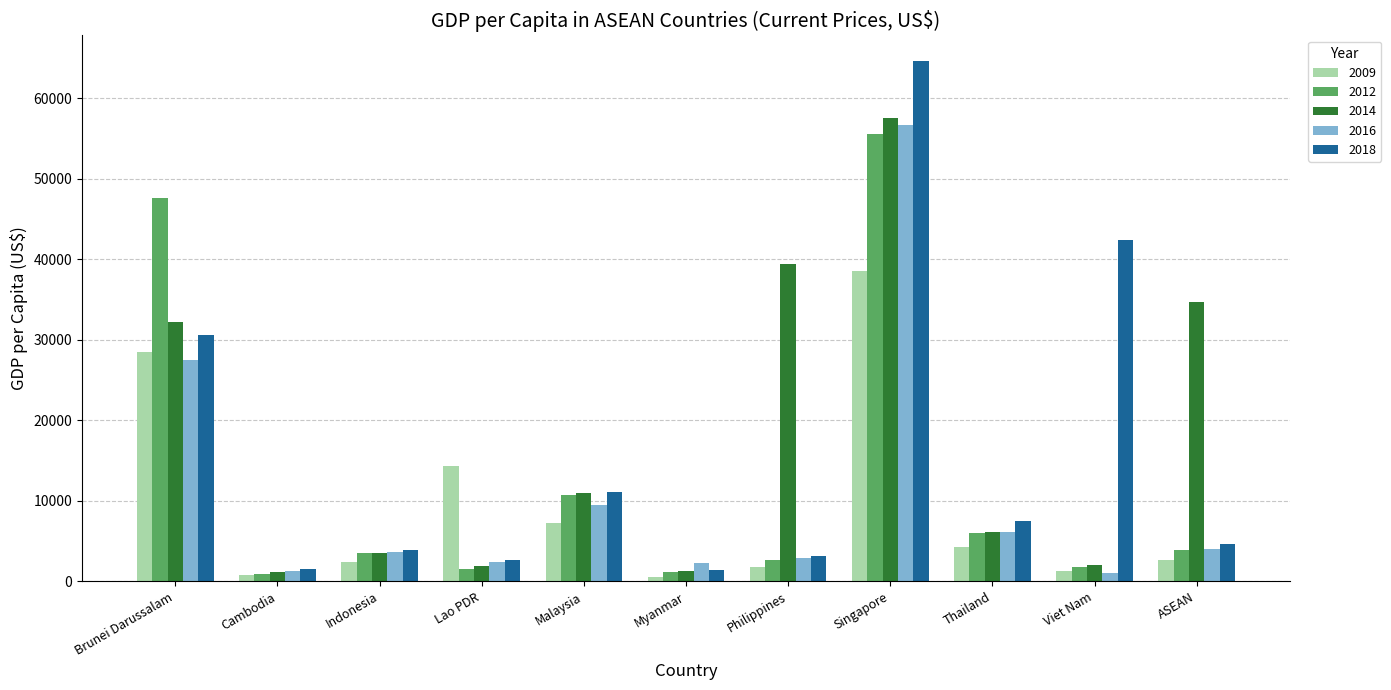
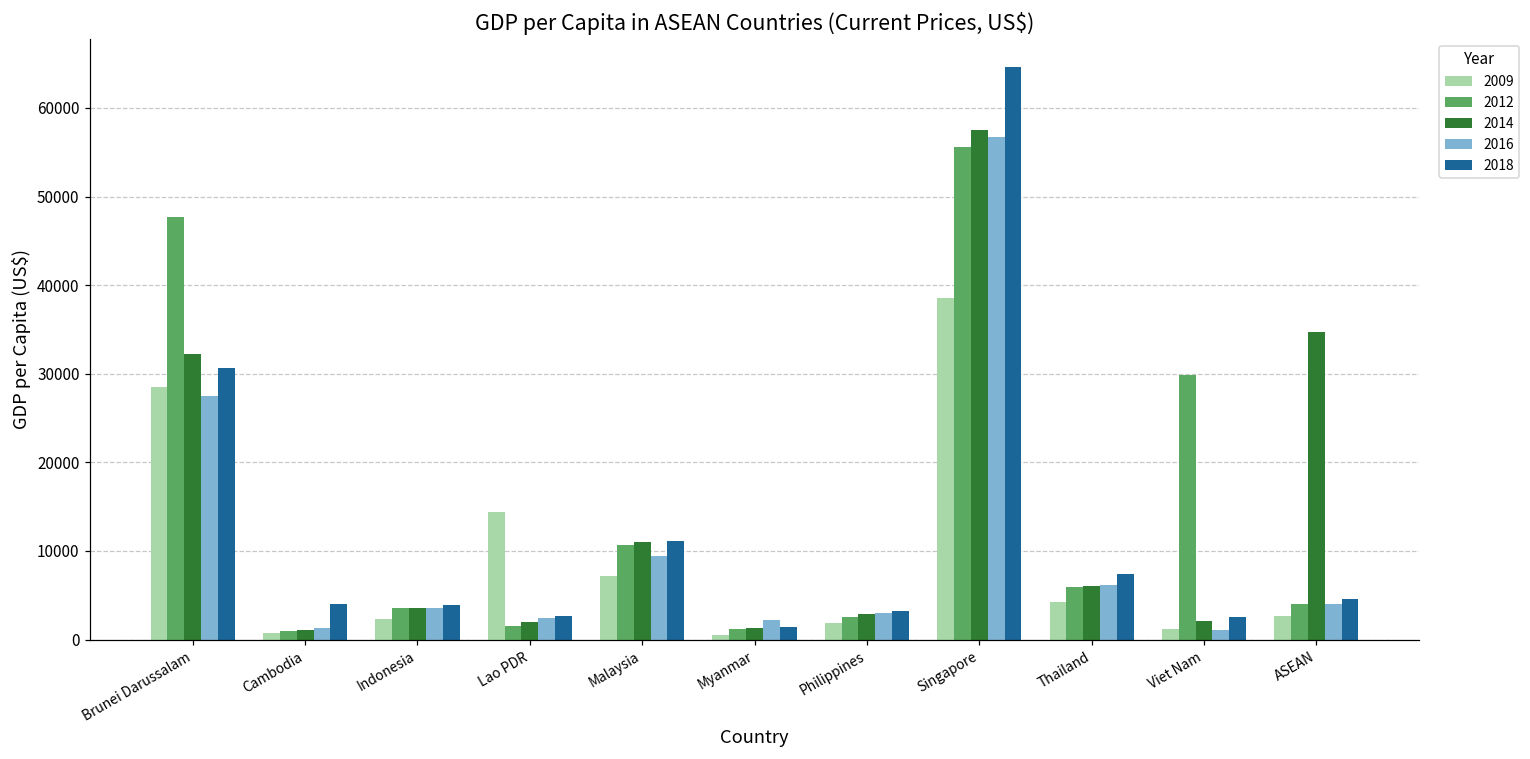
  {
    "2009": {
      "Brunei Darussalam": 28000,
      "Cambodia": 1000,
      "Indonesia": 2000,
      "Lao PDR": 14000,
      "Malaysia": 7000,
      "Myanmar": 1000,
      "Philippines": 2000,
      "Singapore": 39000,
      "Thailand": 4000,
      "Viet Nam": 1000,
      "ASEAN": 3000
    },
    "2012": {
      "Brunei Darussalam": 48000,
      "Cambodia": 1000,
      "Indonesia": 4000,
      "Lao PDR": 2000,
      "Malaysia": 11000,
      "Myanmar": 1000,
      "Philippines": 3000,
      "Singapore": 56000,
      "Thailand": 6000,
-     "Viet Nam": 2000,
+     "Viet Nam": 30000,
      "ASEAN": 4000
    },
    "2014": {
      "Brunei Darussalam": 32000,
      "Cambodia": 1000,
      "Indonesia": 4000,
      "Lao PDR": 2000,
      "Malaysia": 11000,
      "Myanmar": 1000,
-     "Philippines": 39000,
+     "Philippines": 3000,
      "Singapore": 58000,
      "Thailand": 6000,
      "Viet Nam": 2000,
      "ASEAN": 35000
    },
    "2016": {
      "Brunei Darussalam": 27000,
      "Cambodia": 1000,
      "Indonesia": 4000,
      "Lao PDR": 2000,
      "Malaysia": 9000,
      "Myanmar": 2000,
      "Philippines": 3000,
      "Singapore": 57000,
      "Thailand": 6000,
      "Viet Nam": 1000,
      "ASEAN": 4000
    },
    "2018": {
      "Brunei Darussalam": 31000,
-     "Cambodia": 2000,
+     "Cambodia": 4000,
      "Indonesia": 4000,
      "Lao PDR": 3000,
      "Malaysia": 11000,
      "Myanmar": 1000,
      "Philippines": 3000,
      "Singapore": 65000,
      "Thailand": 7000,
-     "Viet Nam": 42000,
+     "Viet Nam": 3000,
      "ASEAN": 5000
    }
  }
